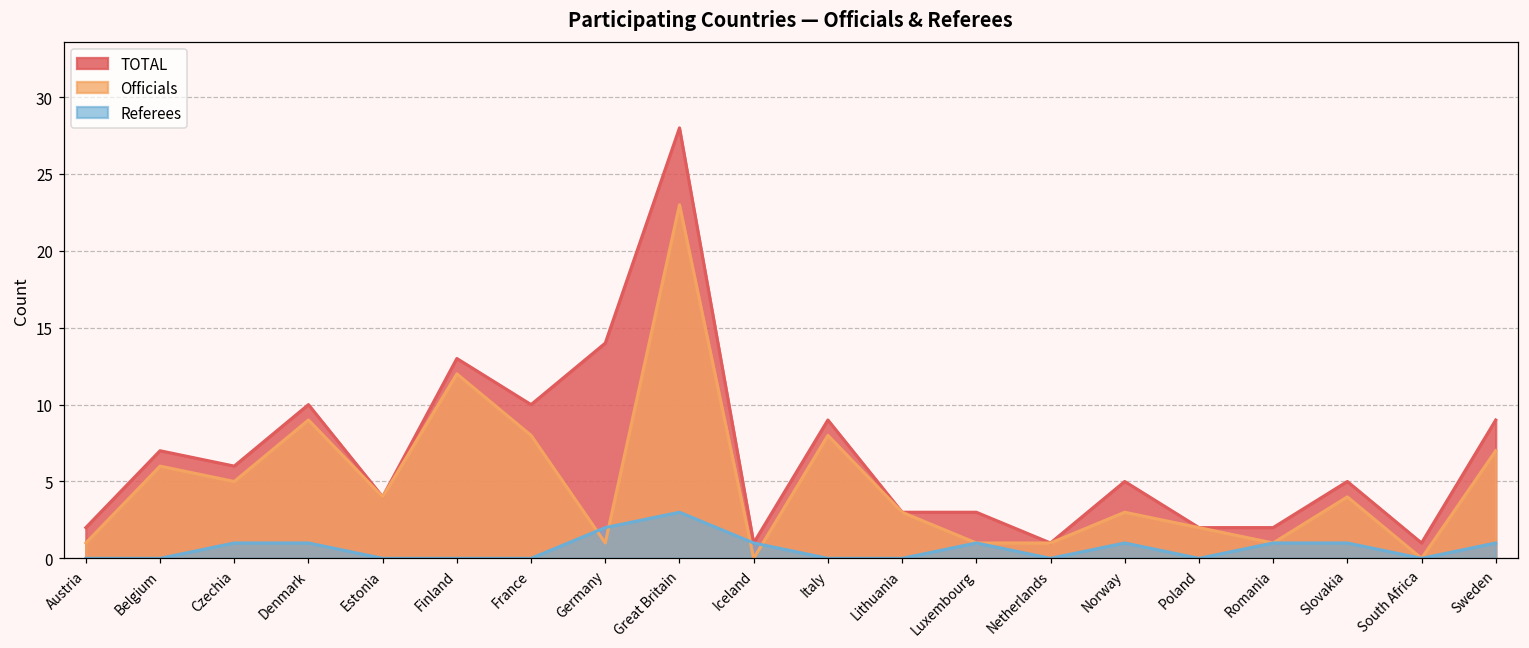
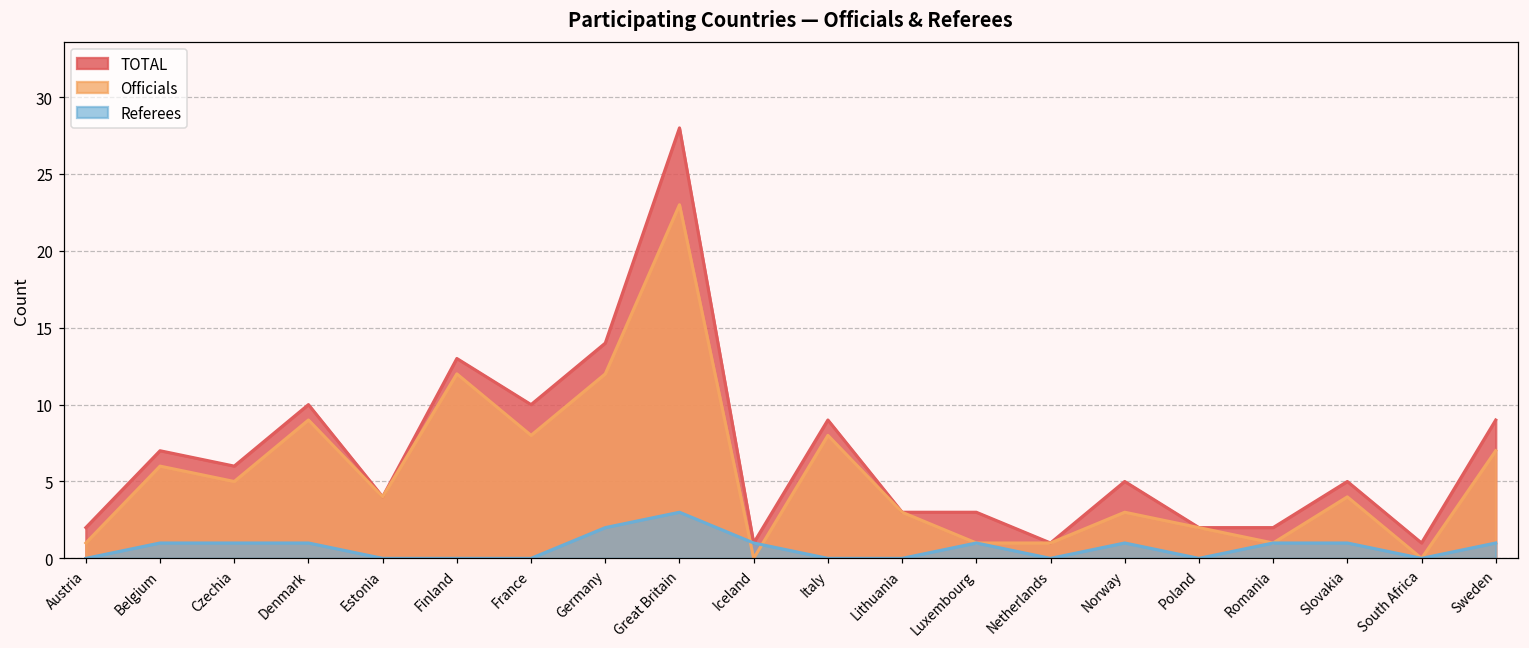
  {
    "TOTAL": {
      "Austria": 2,
      "Belgium": 7,
      "Czechia": 6,
      "Denmark": 10,
      "Finland": 13,
      "France": 10,
      "Germany": 14,
      "Great Britain": 28,
      "Italy": 9,
      "Luxembourg": 3,
      "Norway": 5,
      "Romania": 2,
      "Slovakia": 5,
      "South Africa": 1,
      "Sweden": 9
    },
    "Officials": {
      "Austria": 1,
      "Belgium": 6,
      "Czechia": 5,
      "Denmark": 9,
      "Finland": 12,
      "France": 8,
-     "Germany": 1,
+     "Germany": 12,
      "Great Britain": 23,
      "Iceland": 0,
      "Italy": 8,
      "Norway": 3,
      "Slovakia": 4,
      "Sweden": 7
    },
    "Referees": {
      "Austria": 0,
-     "Belgium": 0,
+     "Belgium": 1,
      "Czechia": 1,
      "Denmark": 1,
      "Estonia": 0,
      "Finland": 0,
      "France": 0,
      "Germany": 2,
      "Great Britain": 3,
      "Italy": 0,
      "Lithuania": 0,
      "Netherlands": 0,
      "Norway": 1,
      "Poland": 0,
      "Slovakia": 1,
      "Sweden": 1
    }
  }
